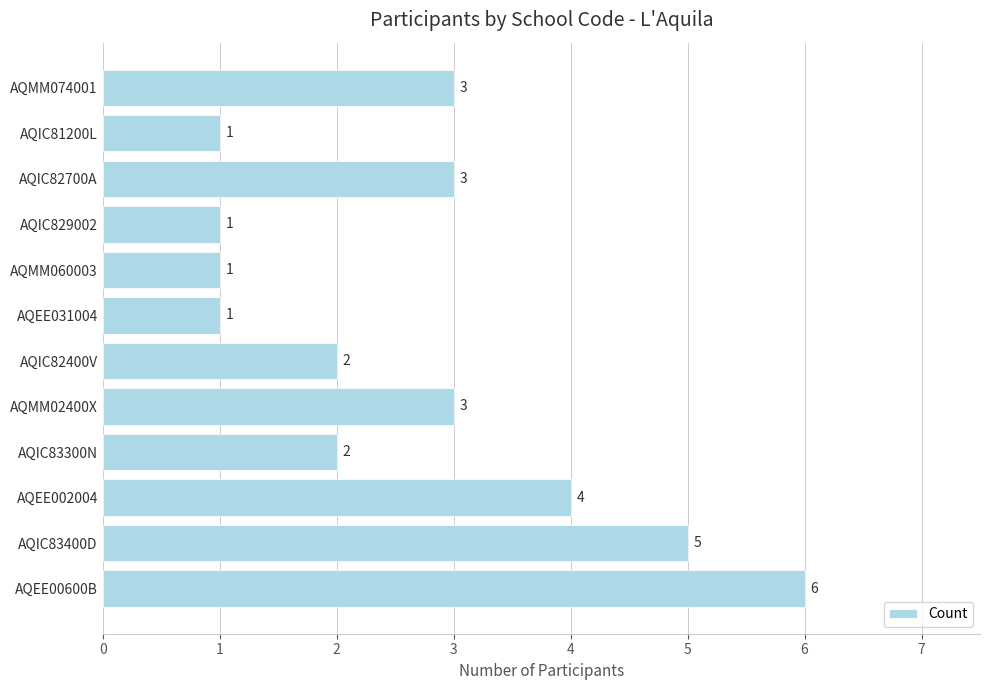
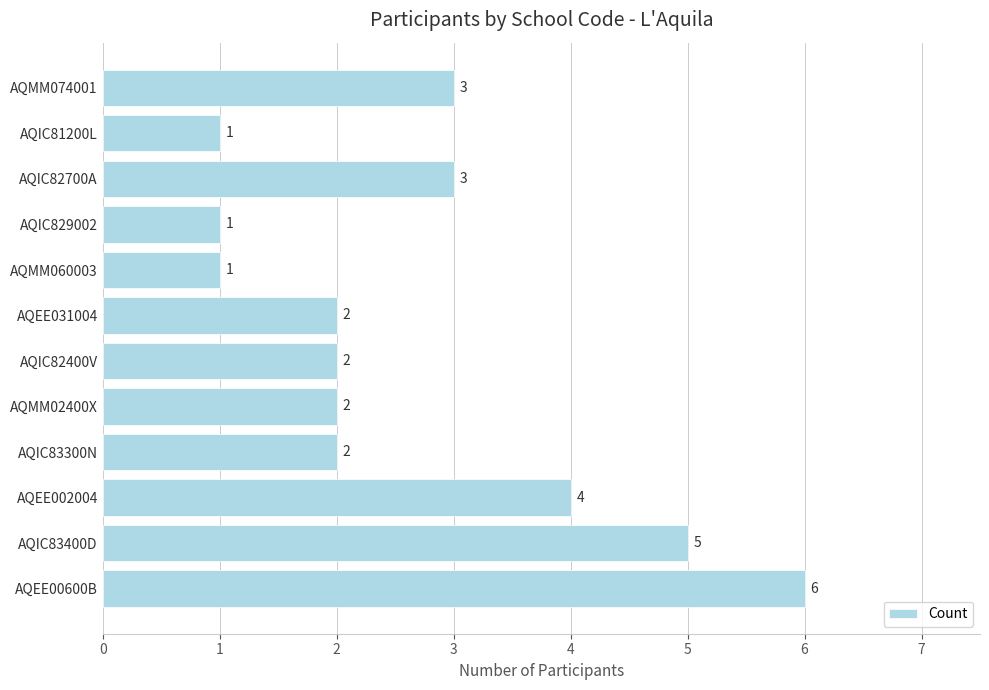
  {
    "AQMM074001": 3,
    "AQIC81200L": 1,
    "AQIC82700A": 3,
    "AQIC829002": 1,
    "AQMM060003": 1,
-   "AQEE031004": 1,
+   "AQEE031004": 2,
    "AQIC82400V": 2,
-   "AQMM02400X": 3,
+   "AQMM02400X": 2,
    "AQIC83300N": 2,
    "AQEE002004": 4,
    "AQIC83400D": 5,
    "AQEE00600B": 6
  }
